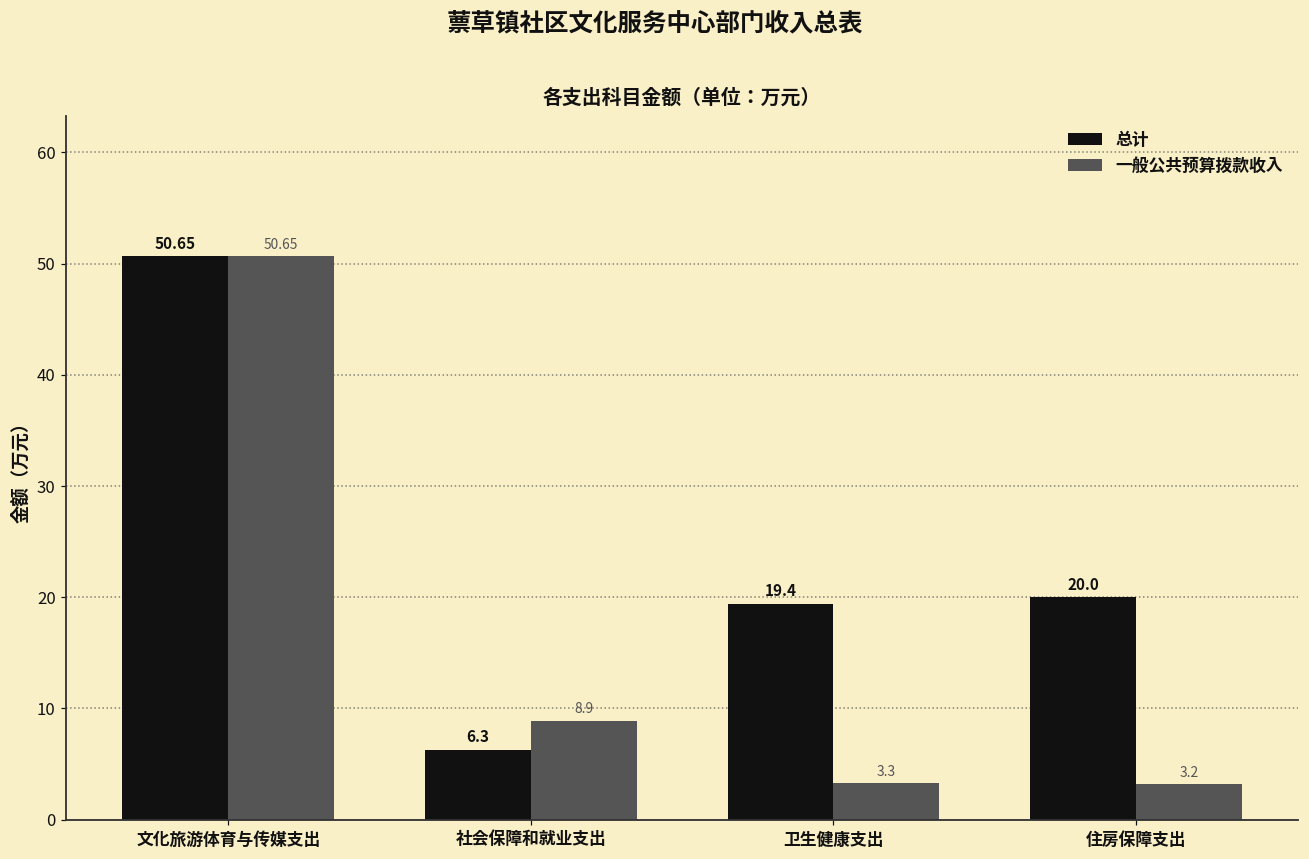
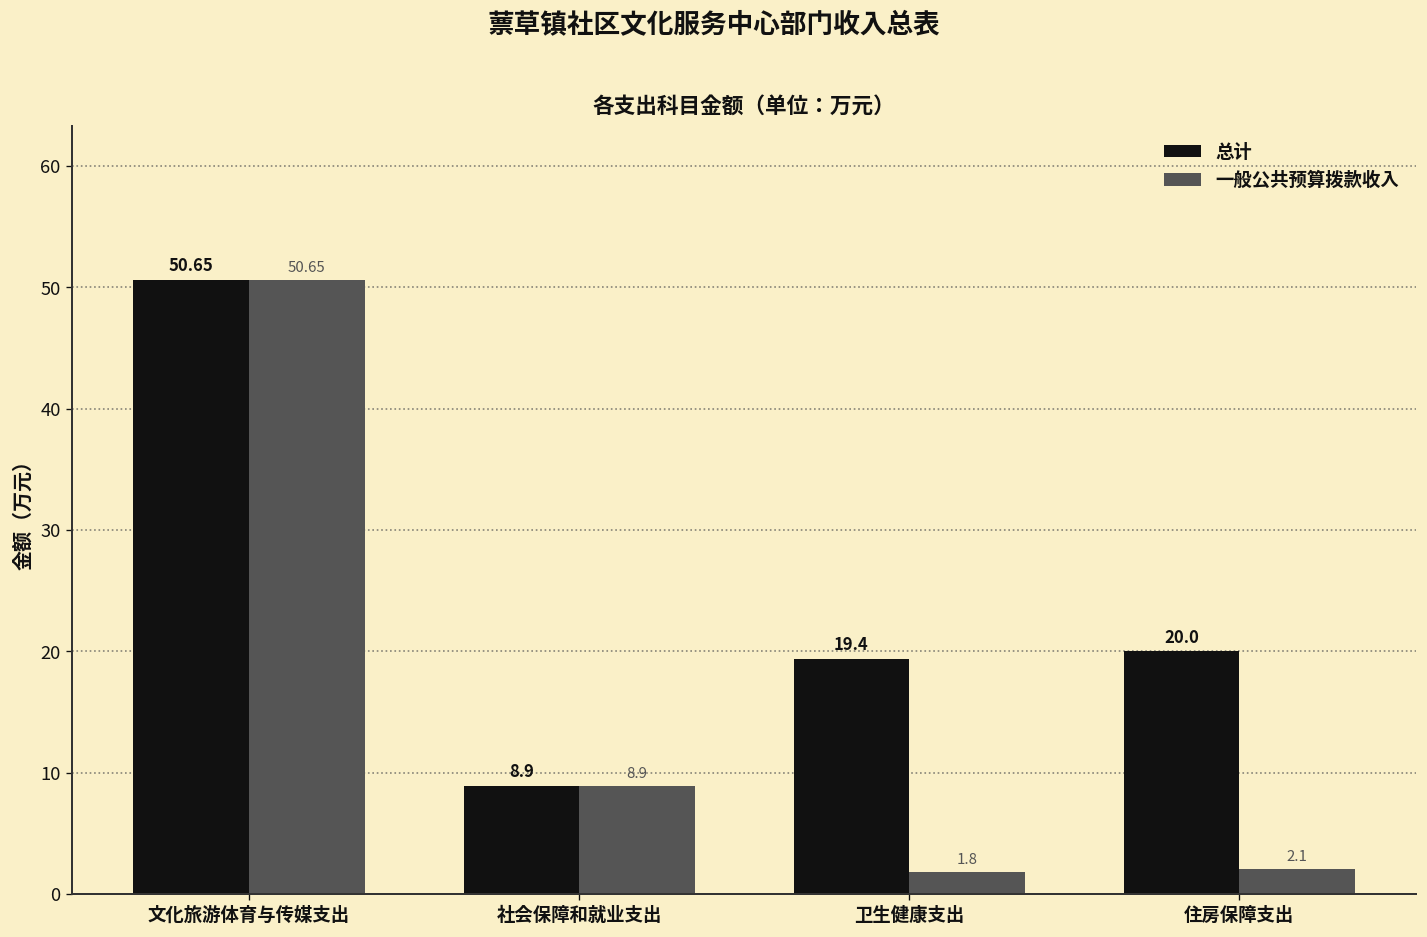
  {
    "总计": {
      "文化旅游体育与传媒支出": 50.65,
-     "社会保障和就业支出": 6.3,
+     "社会保障和就业支出": 8.9,
      "卫生健康支出": 19.4,
      "住房保障支出": 20.0
    },
    "一般公共预算拨款收入": {
      "文化旅游体育与传媒支出": 50.65,
      "社会保障和就业支出": 8.9,
-     "卫生健康支出": 3.3,
-     "住房保障支出": 3.2
+     "卫生健康支出": 1.8,
+     "住房保障支出": 2.1
    }
  }
